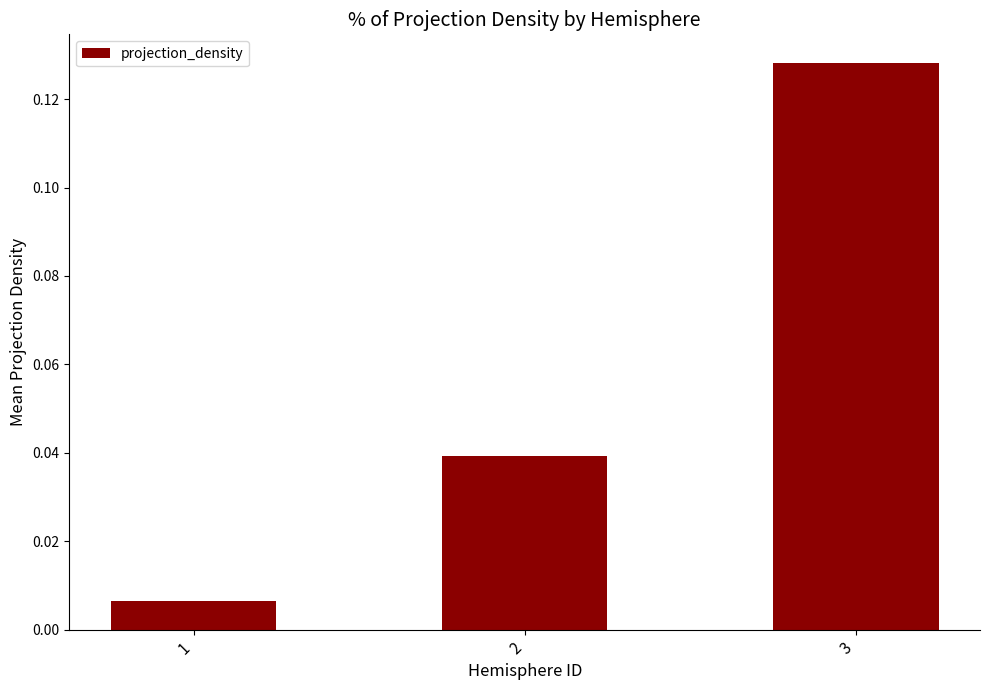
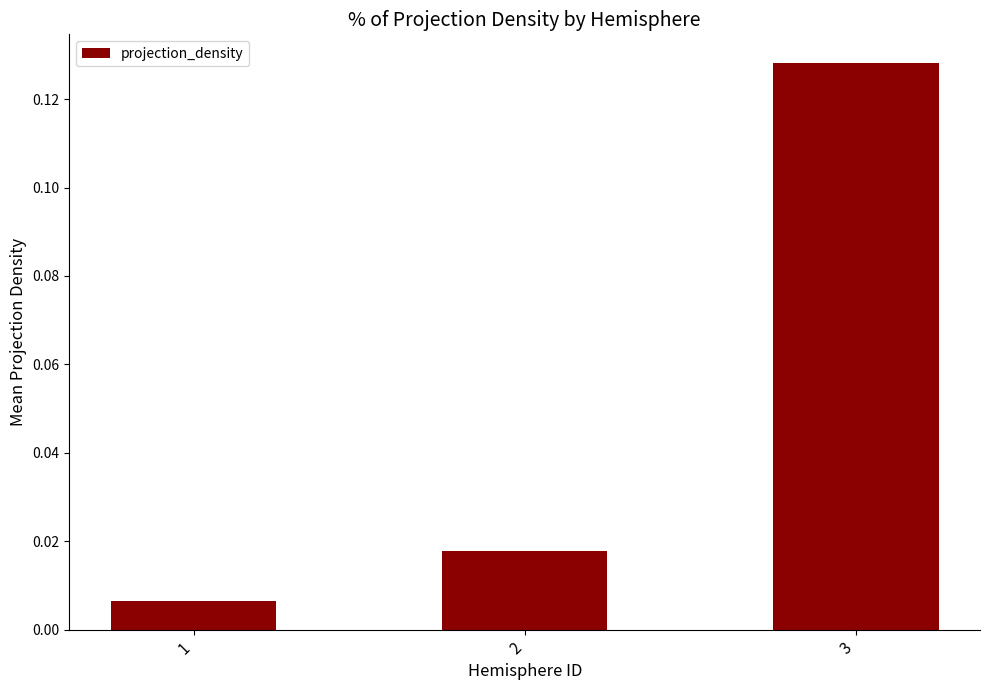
  {
    "1": 0.007,
-   "2": 0.039,
+   "2": 0.018,
    "3": 0.128
  }
